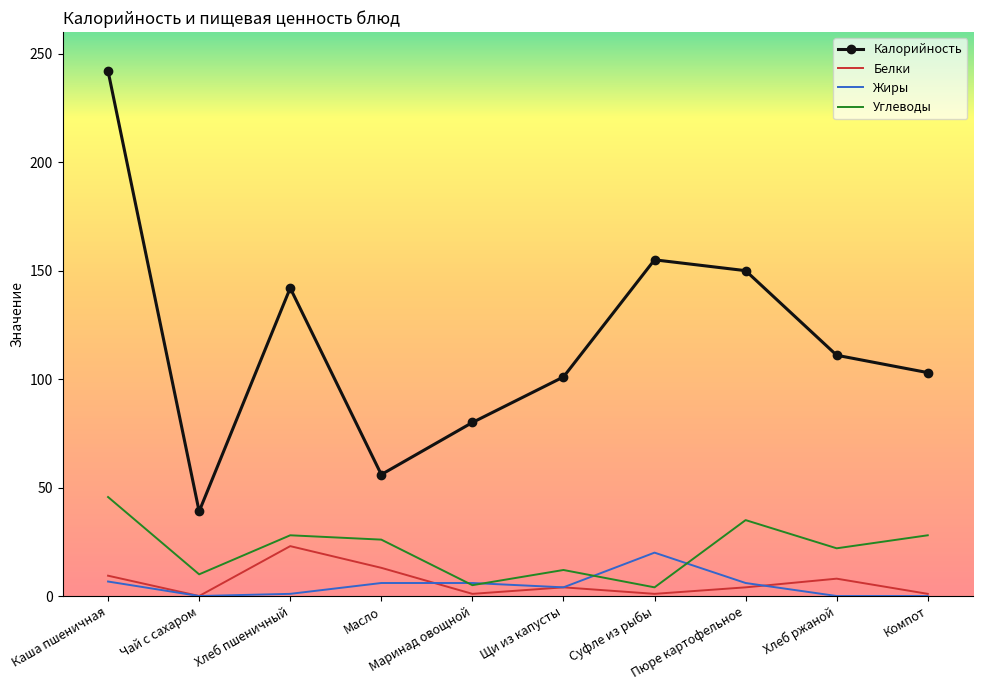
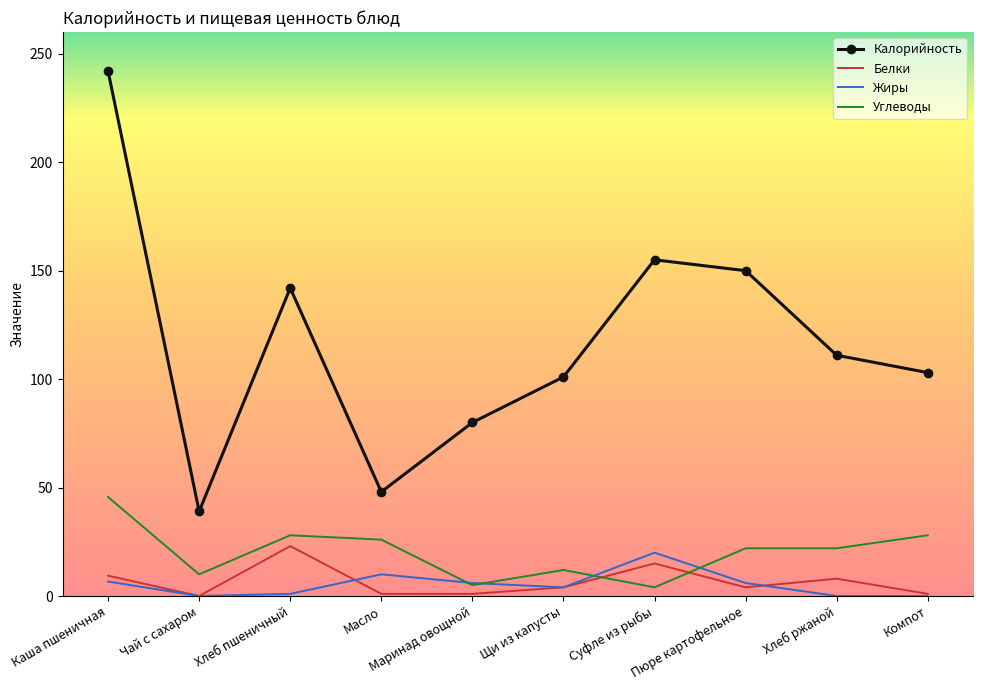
  {
    "Калорийность": {
      "Каша пшеничная": 242,
      "Чай с сахаром": 39,
      "Хлеб пшеничный": 142,
-     "Масло": 56,
+     "Масло": 48,
      "Маринад овощной": 80,
      "Щи из капусты": 101,
      "Суфле из рыбы": 155,
      "Пюре картофельное": 150,
      "Хлеб ржаной": 111,
      "Компот": 103
    },
    "Белки": {
      "Каша пшеничная": 9,
      "Хлеб пшеничный": 23,
-     "Масло": 13,
+     "Масло": 1,
      "Маринад овощной": 1,
-     "Суфле из рыбы": 1,
+     "Суфле из рыбы": 15,
      "Пюре картофельное": 4,
      "Хлеб ржаной": 8
    },
    "Жиры": {
      "Каша пшеничная": 7,
      "Хлеб пшеничный": 1,
-     "Масло": 6,
+     "Масло": 10,
      "Суфле из рыбы": 20,
      "Пюре картофельное": 6,
      "Хлеб ржаной": 0
    },
    "Углеводы": {
      "Каша пшеничная": 46,
      "Чай с сахаром": 10,
      "Хлеб пшеничный": 28,
      "Масло": 26,
      "Щи из капусты": 12,
      "Суфле из рыбы": 4,
-     "Пюре картофельное": 35,
+     "Пюре картофельное": 22,
      "Хлеб ржаной": 22,
      "Компот": 28
    }
  }
